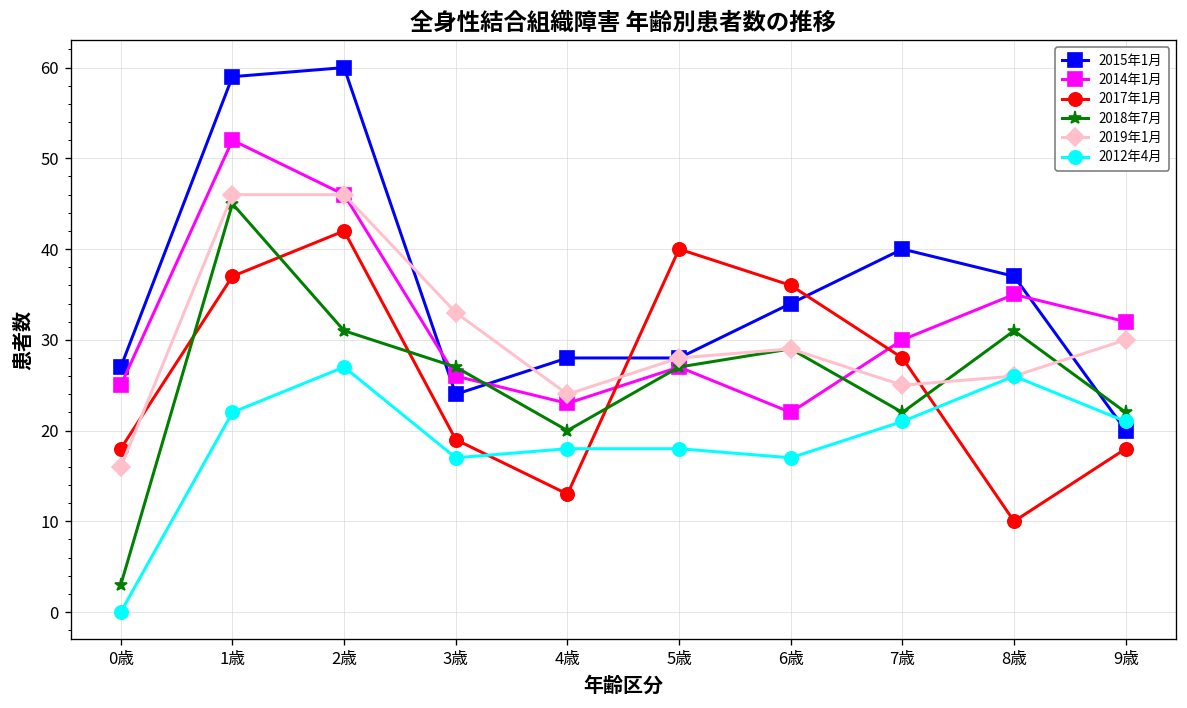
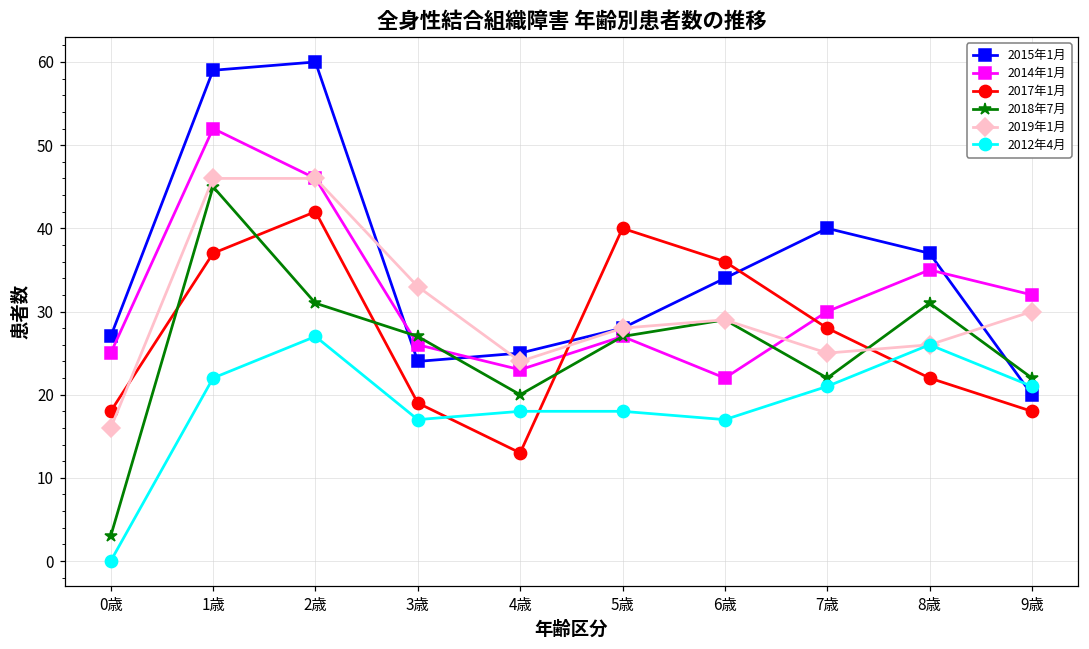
  {
    "2015年1月": {
      "0歳": 27,
      "1歳": 59,
      "2歳": 60,
      "3歳": 24,
-     "4歳": 28,
+     "4歳": 25,
      "6歳": 34,
      "7歳": 40,
      "8歳": 37,
      "9歳": 20
    },
    "2014年1月": {
      "0歳": 25,
      "1歳": 52,
      "3歳": 26,
      "4歳": 23,
      "6歳": 22,
      "7歳": 30,
      "8歳": 35,
      "9歳": 32
    },
    "2017年1月": {
      "0歳": 18,
      "1歳": 37,
      "2歳": 42,
      "3歳": 19,
      "4歳": 13,
      "5歳": 40,
      "6歳": 36,
      "7歳": 28,
-     "8歳": 10,
+     "8歳": 22,
      "9歳": 18
    },
    "2018年7月": {
      "0歳": 3,
      "1歳": 45,
      "2歳": 31,
      "3歳": 27,
      "4歳": 20,
      "7歳": 22,
      "8歳": 31,
      "9歳": 22
    },
    "2019年1月": {
      "0歳": 16,
      "1歳": 46,
      "3歳": 33,
      "4歳": 24,
      "7歳": 25,
      "9歳": 30
    },
    "2012年4月": {
      "0歳": 0,
      "1歳": 22,
      "2歳": 27,
      "3歳": 17,
      "4歳": 18,
      "5歳": 18,
      "6歳": 17,
      "7歳": 21,
      "9歳": 21
    }
  }
